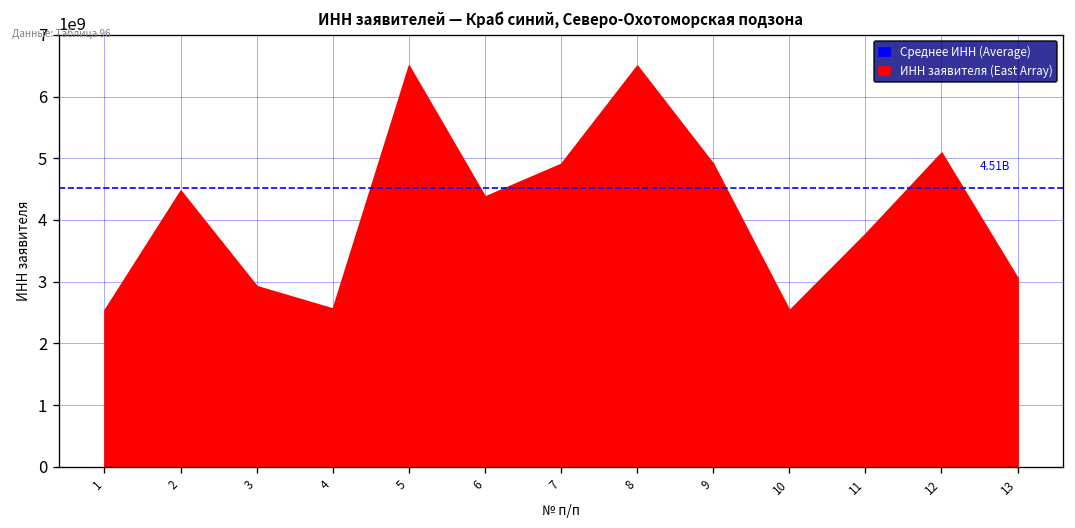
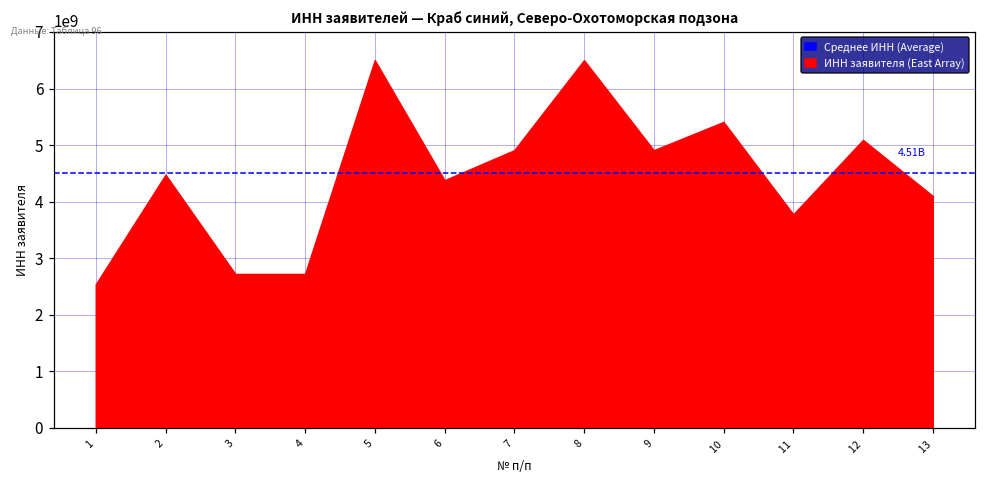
  {
    "1": 2500000000,
    "2": 4500000000,
-   "3": 2900000000,
-   "4": 2600000000,
+   "3": 2700000000,
+   "4": 2700000000,
    "5": 6500000000,
    "6": 4400000000,
    "7": 4900000000,
    "8": 6500000000,
    "9": 4900000000,
-   "10": 2500000000,
+   "10": 5400000000,
    "11": 3800000000,
    "12": 5100000000,
-   "13": 3100000000
+   "13": 4100000000
  }
